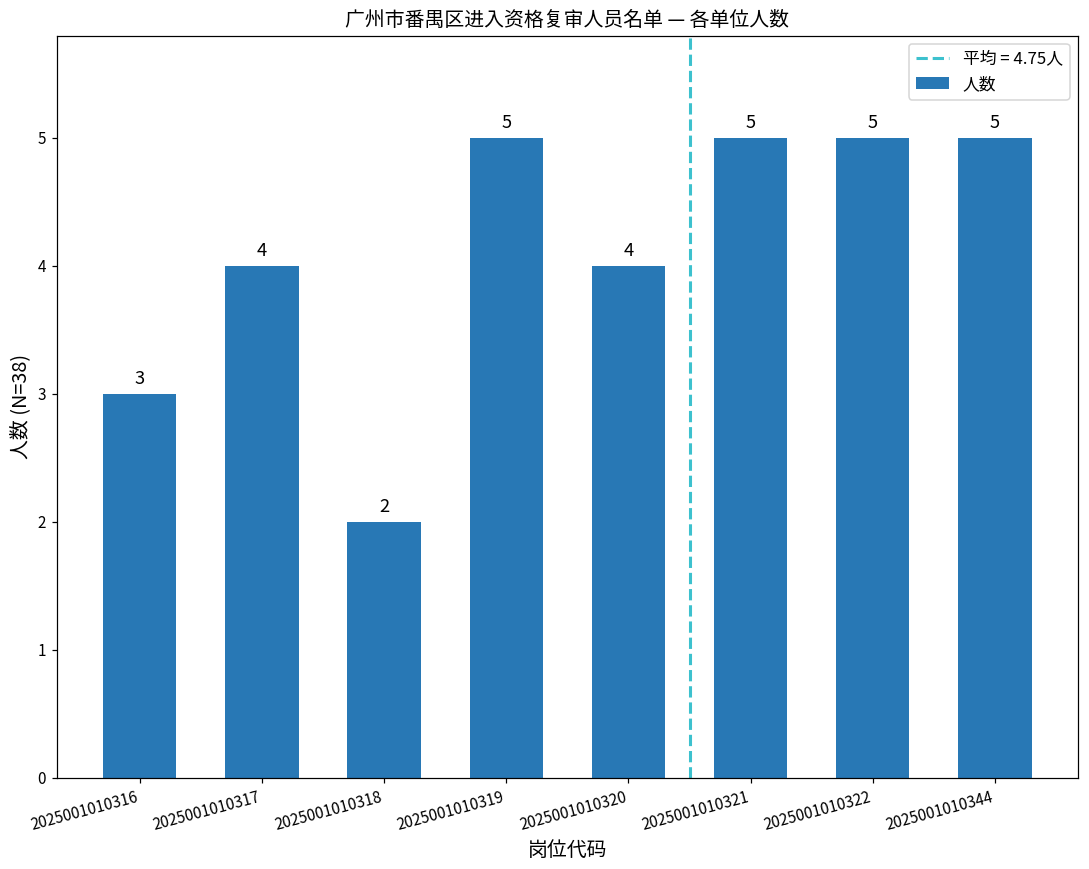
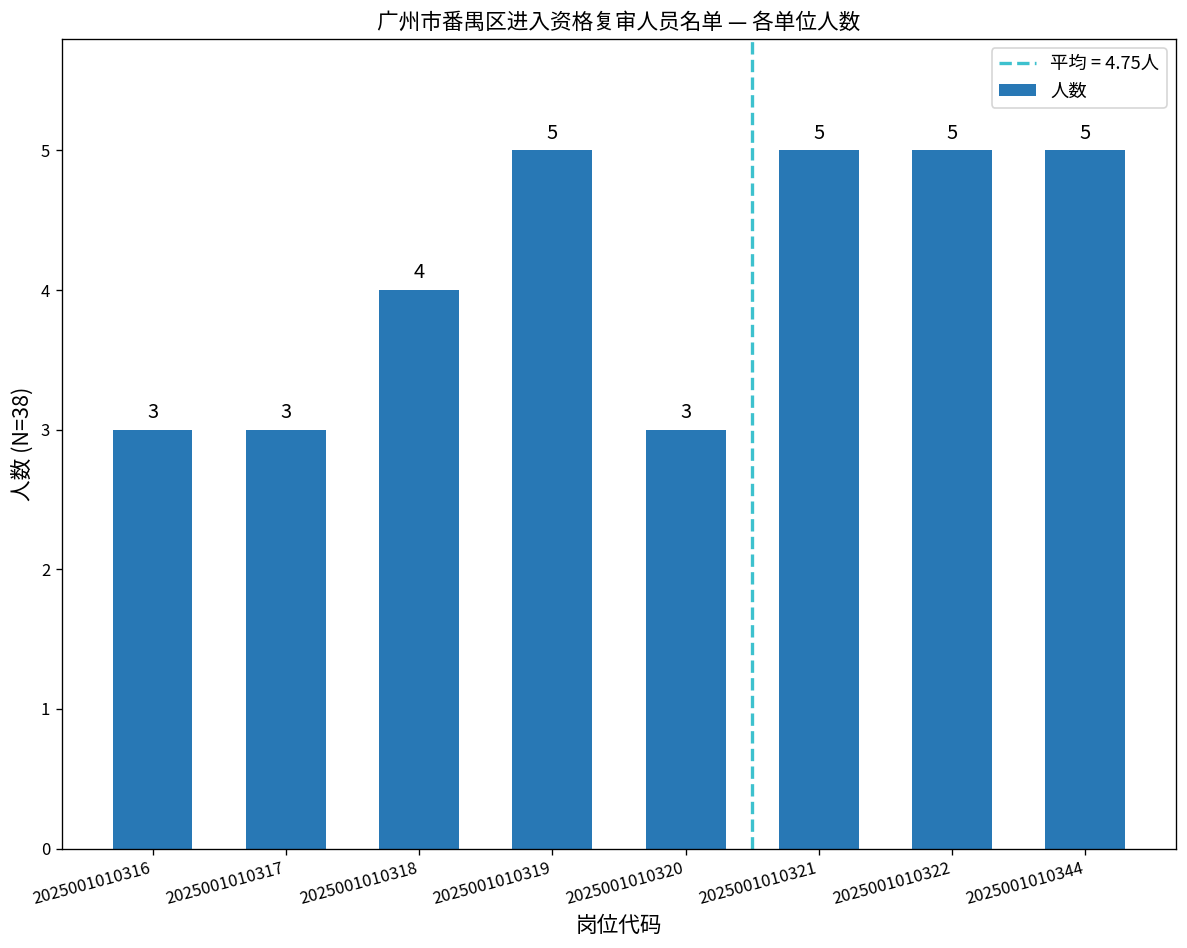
  {
    "2025001010316": 3,
-   "2025001010317": 4,
-   "2025001010318": 2,
+   "2025001010317": 3,
+   "2025001010318": 4,
    "2025001010319": 5,
-   "2025001010320": 4,
+   "2025001010320": 3,
    "2025001010321": 5,
    "2025001010322": 5,
    "2025001010344": 5
  }
